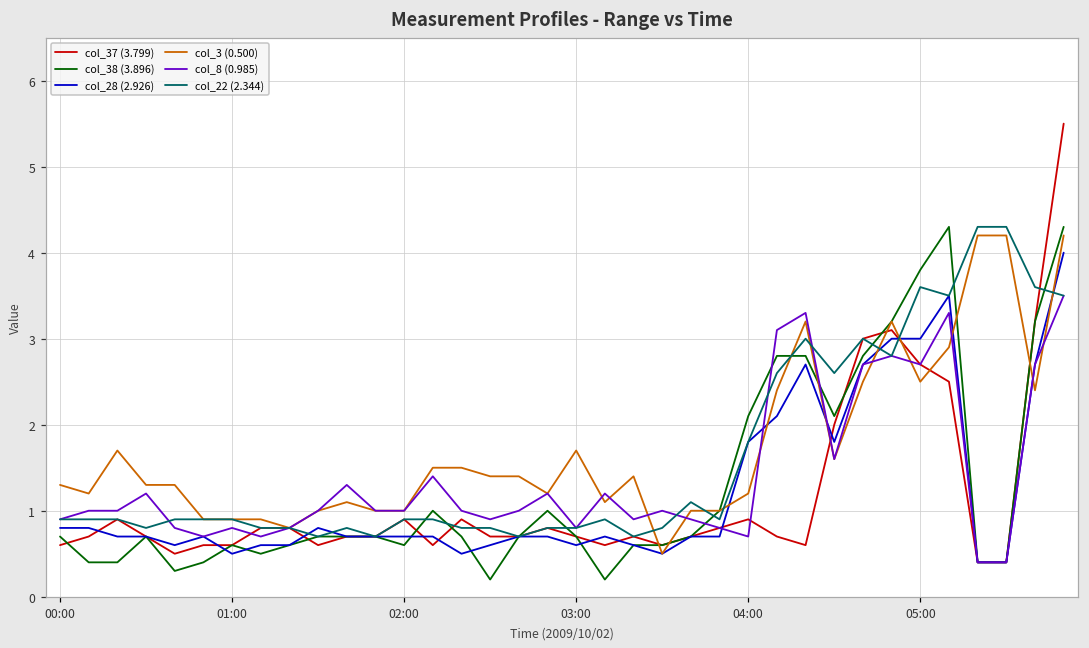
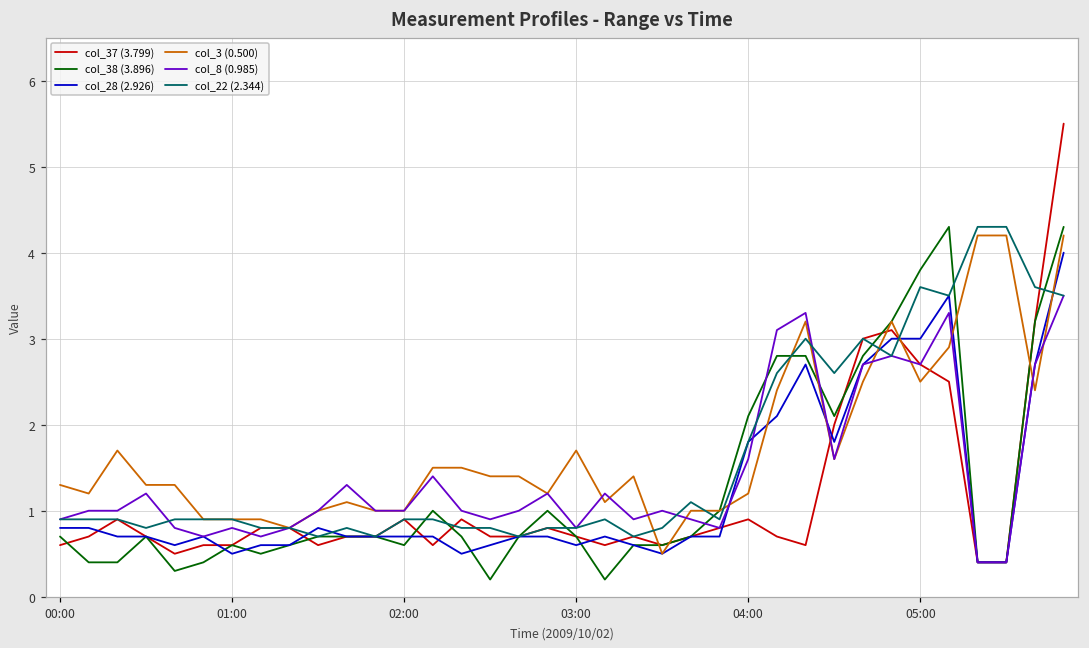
  {
    "col_37 (3.799)": {
      "00:00": 0.6,
      "04:00": 0.9
    },
    "col_38 (3.896)": {
      "00:00": 0.7,
      "02:00": 0.6,
      "04:00": 2.1,
      "05:00": 3.8
    },
    "col_28 (2.926)": {
      "00:00": 0.8,
      "01:00": 0.5,
      "02:00": 0.7,
      "03:00": 0.6,
      "05:00": 3.0
    },
    "col_3 (0.500)": {
      "00:00": 1.3,
      "03:00": 1.7,
      "04:00": 1.2,
      "05:00": 2.5
    },
    "col_8 (0.985)": {
      "01:00": 0.8,
-     "04:00": 0.7
+     "04:00": 1.6
    },
    "col_22 (2.344)": {
      "05:00": 3.6
    }
  }
